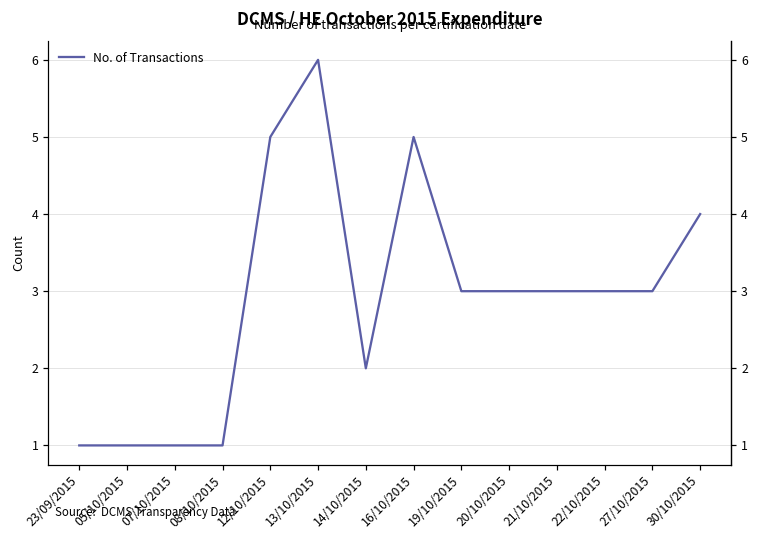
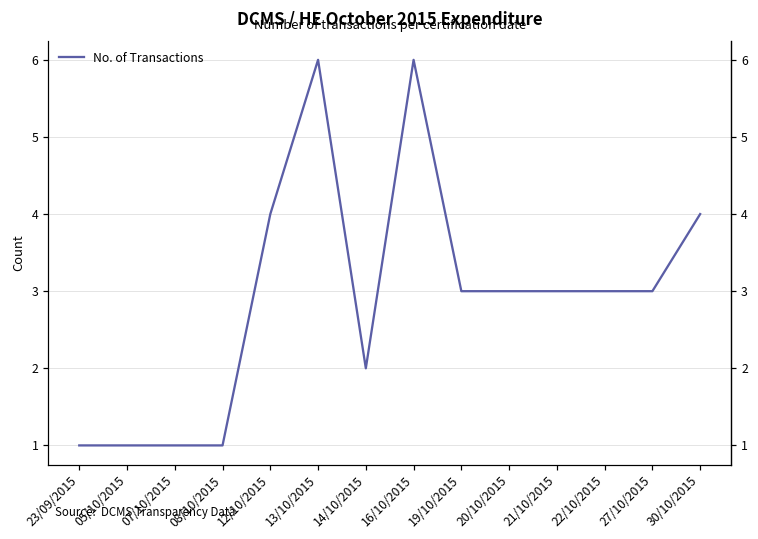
  {
    "23/09/2015": 1,
    "05/10/2015": 1,
    "07/10/2015": 1,
    "08/10/2015": 1,
-   "12/10/2015": 5,
+   "12/10/2015": 4,
    "13/10/2015": 6,
    "14/10/2015": 2,
-   "16/10/2015": 5,
+   "16/10/2015": 6,
    "19/10/2015": 3,
    "20/10/2015": 3,
    "21/10/2015": 3,
    "22/10/2015": 3,
    "27/10/2015": 3,
    "30/10/2015": 4
  }
